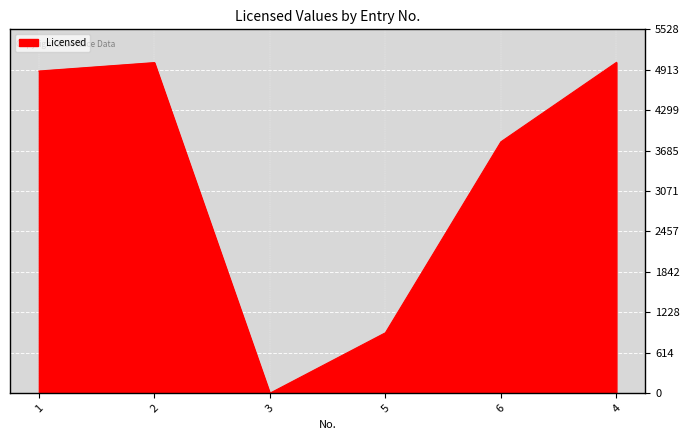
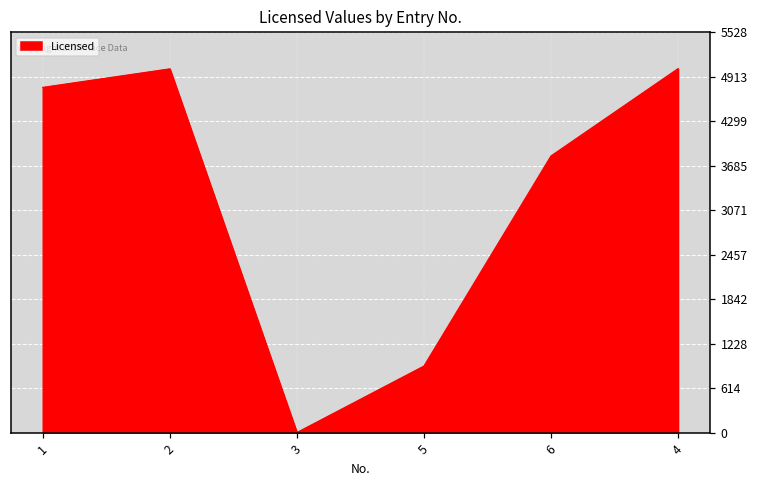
  {
-   "1": 4900,
+   "1": 4800,
    "2": 5000,
    "3": 0,
    "5": 900,
    "6": 3800,
    "4": 5000
  }
